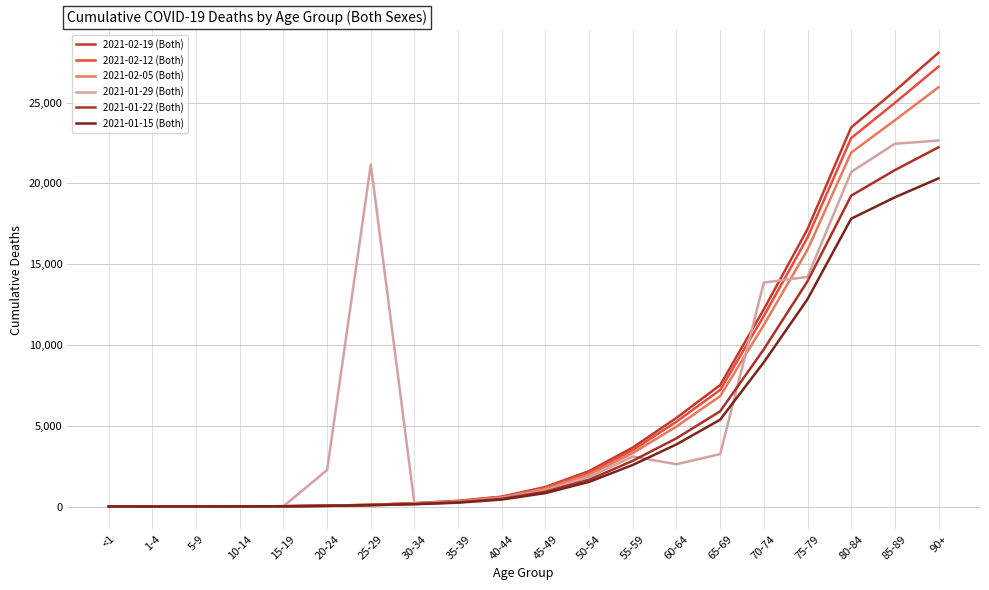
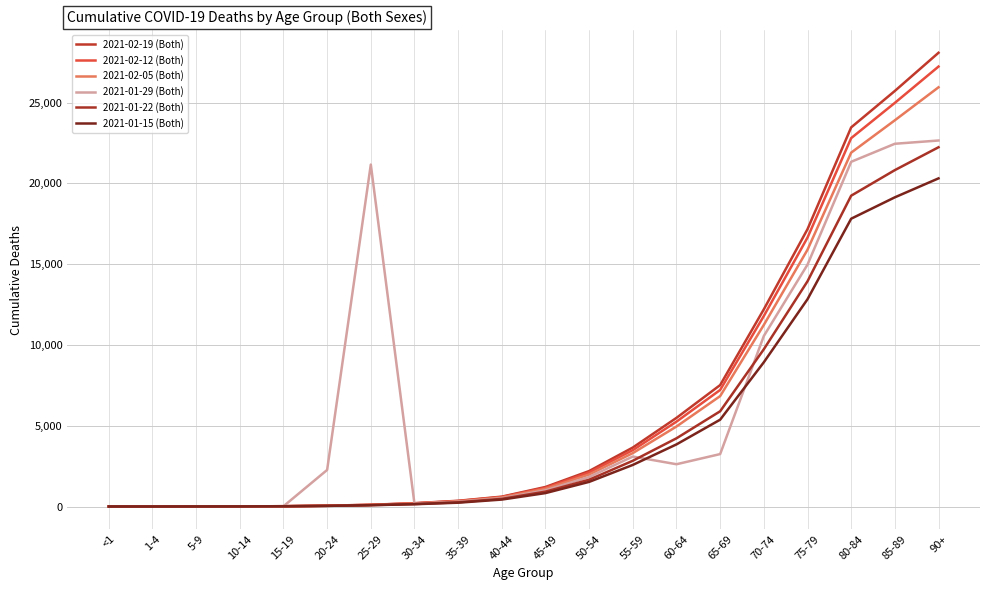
  {
    "2021-01-29 (Both)": {
      "20-24": "2,300",
      "25-29": "21,200",
      "55-59": "3,100",
      "60-64": "2,600",
      "65-69": "3,200",
-     "70-74": "13,900",
-     "75-79": "14,200",
-     "80-84": "20,700",
+     "70-74": "10,600",
+     "75-79": "15,000",
+     "80-84": "21,300",
      "85-89": "22,500",
      "90+": "22,700"
    }
  }
